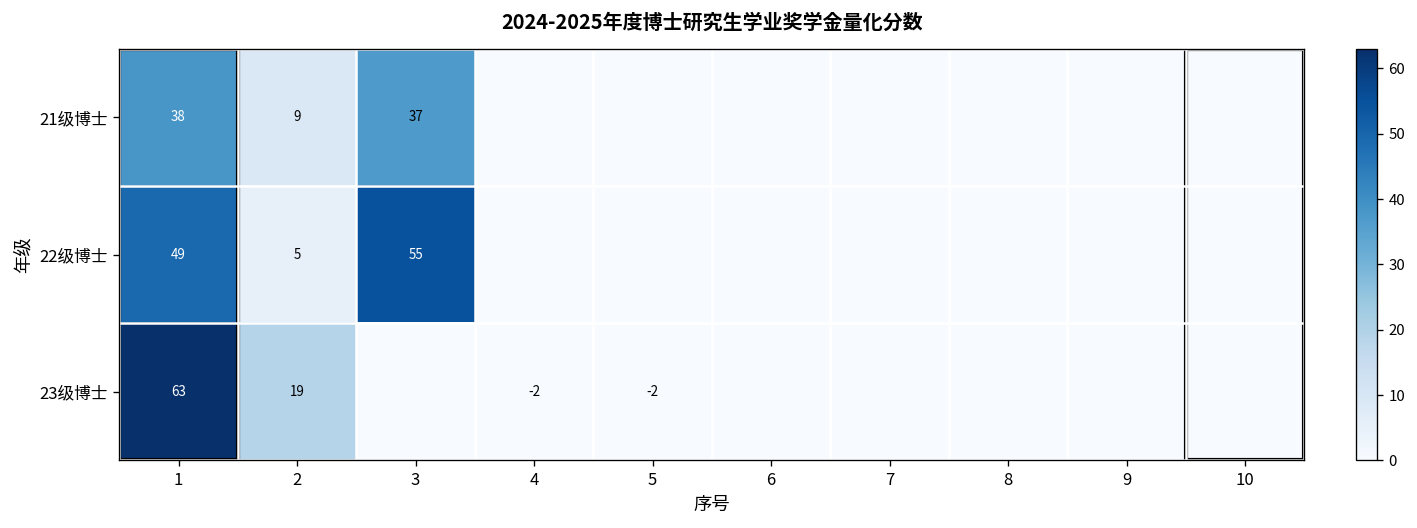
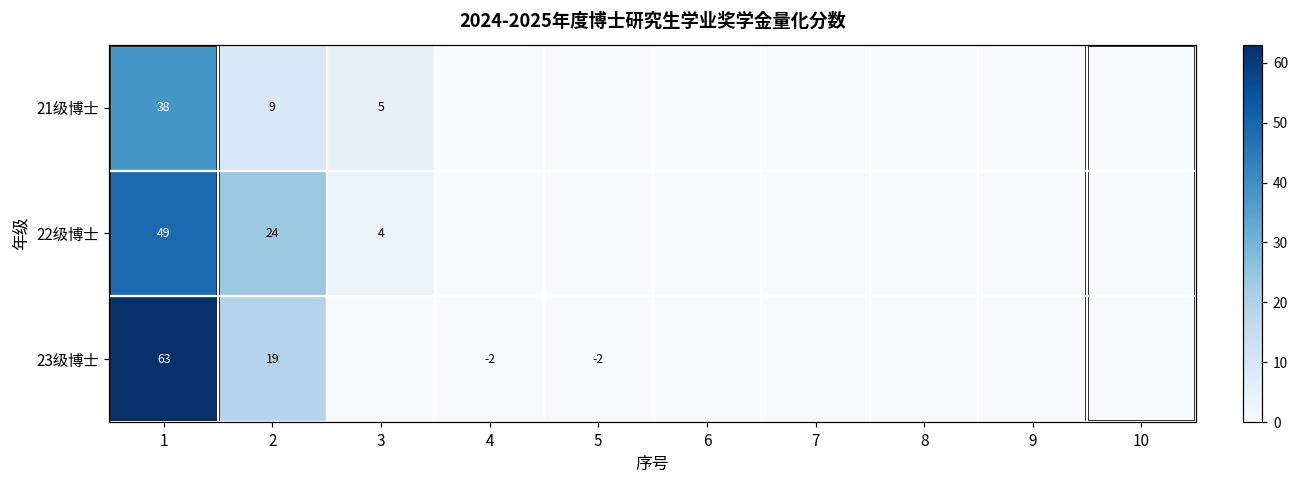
  {
    "21级博士": {
      "1": 38,
      "2": 9,
-     "3": 37
+     "3": 5
    },
    "22级博士": {
      "1": 49,
-     "2": 5,
-     "3": 55
+     "2": 24,
+     "3": 4
    },
    "23级博士": {
      "1": 63,
      "2": 19,
      "4": -2,
      "5": -2
    }
  }
